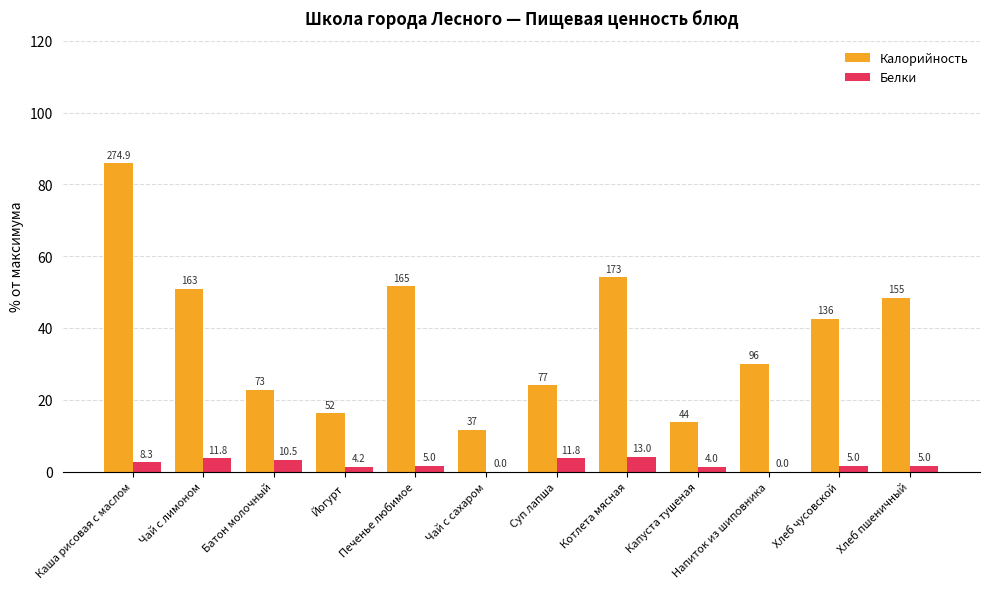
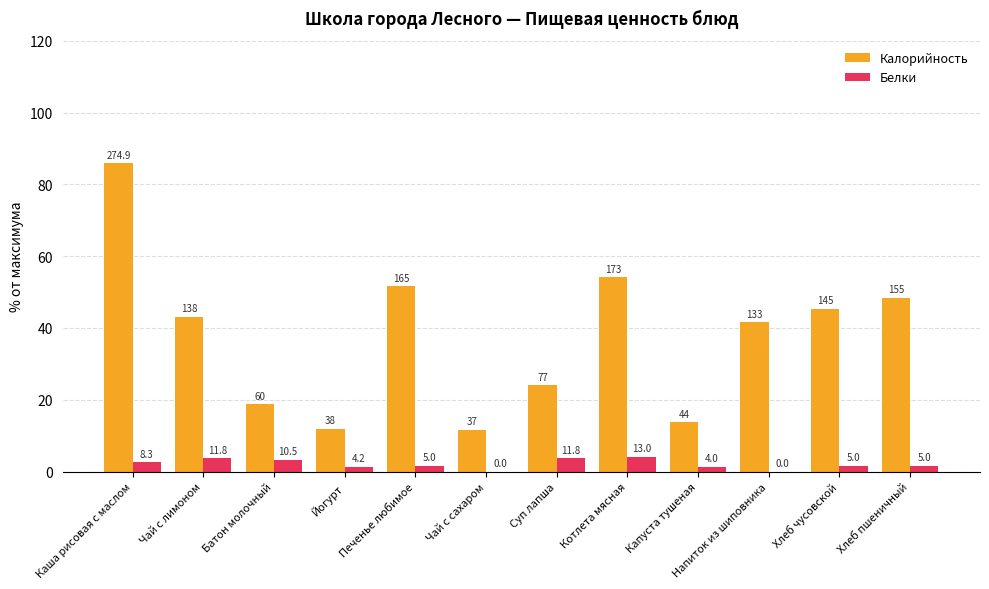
  {
    "Калорийность": {
-     "Чай с лимоном": 163,
-     "Батон молочный": 73,
-     "Йогурт": 52,
-     "Напиток из шиповника": 96,
-     "Хлеб чусовской": 136
+     "Чай с лимоном": 138,
+     "Батон молочный": 60,
+     "Йогурт": 38,
+     "Напиток из шиповника": 133,
+     "Хлеб чусовской": 145
    },
    "Белки": {
      "Чай с сахаром": 0.0,
      "Напиток из шиповника": 0.0
    }
  }
